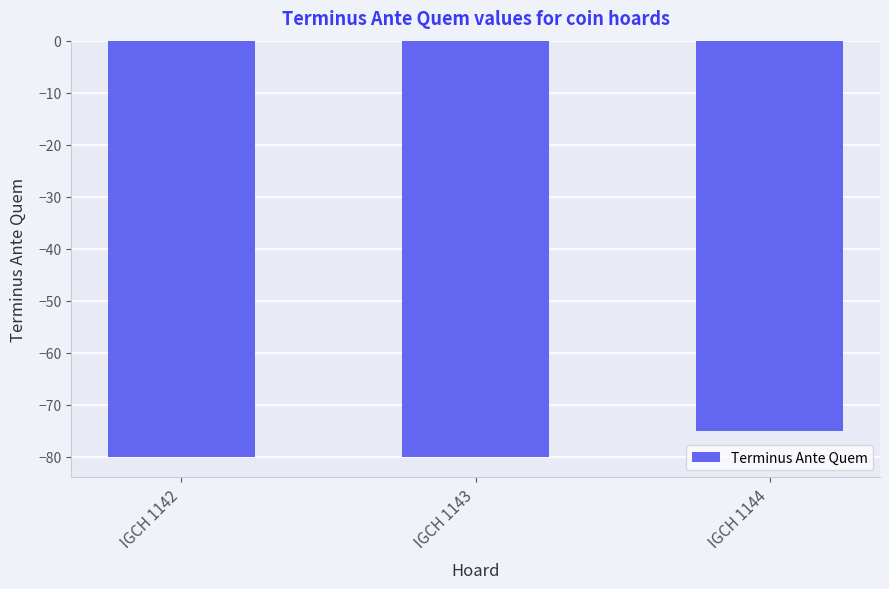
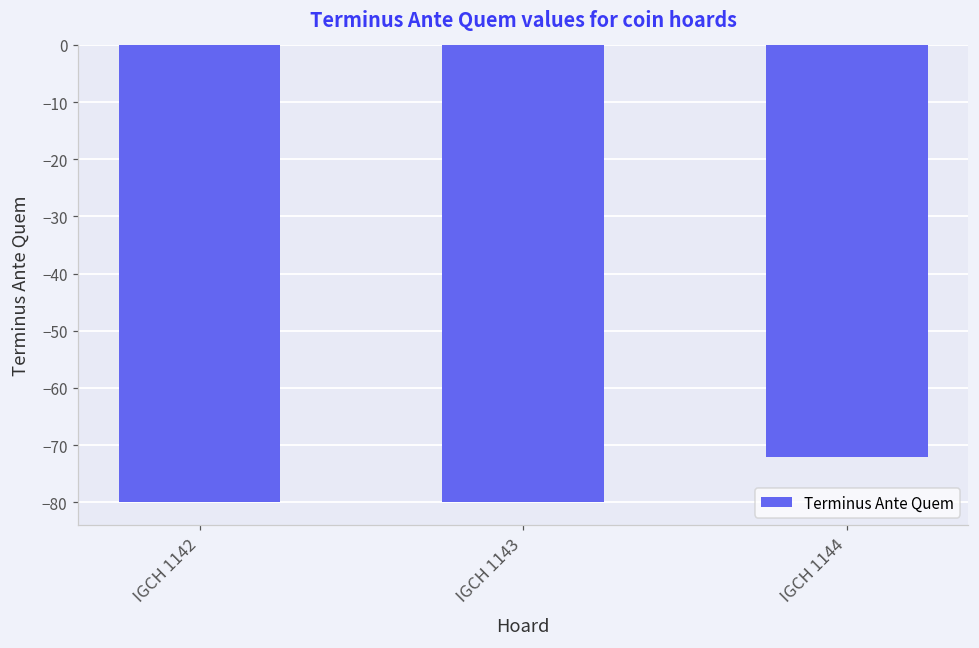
  {
    "IGCH 1142": -80,
    "IGCH 1143": -80,
-   "IGCH 1144": -75
+   "IGCH 1144": -72
  }
